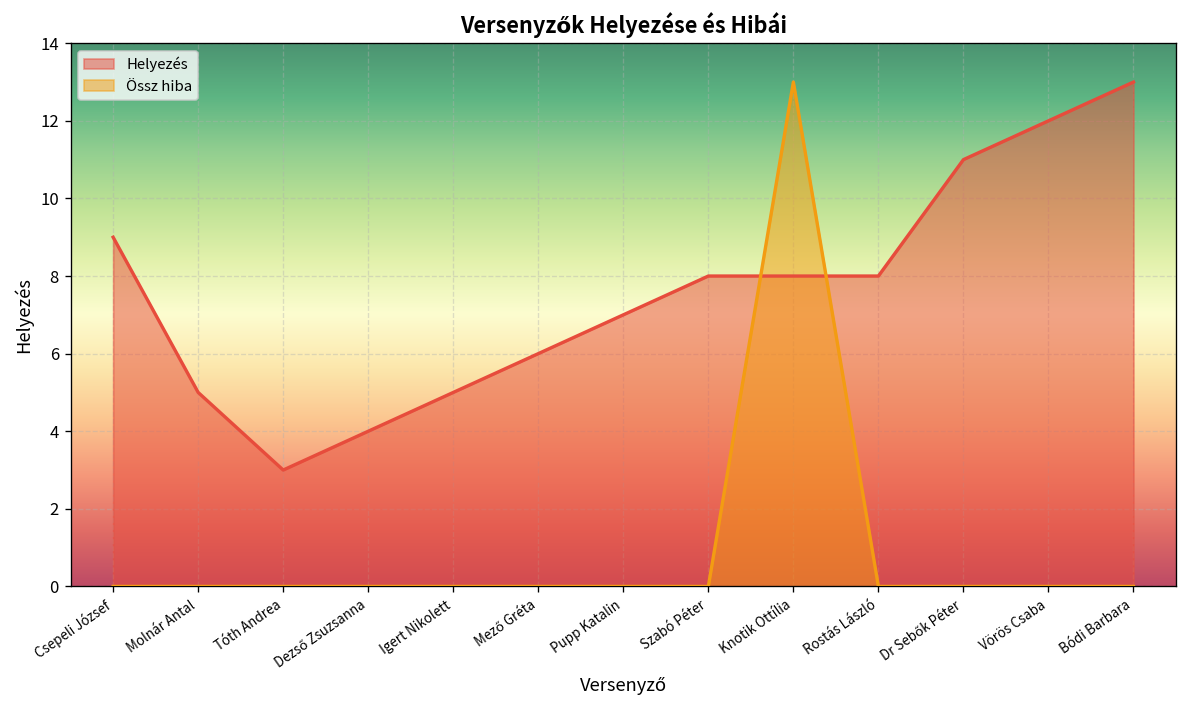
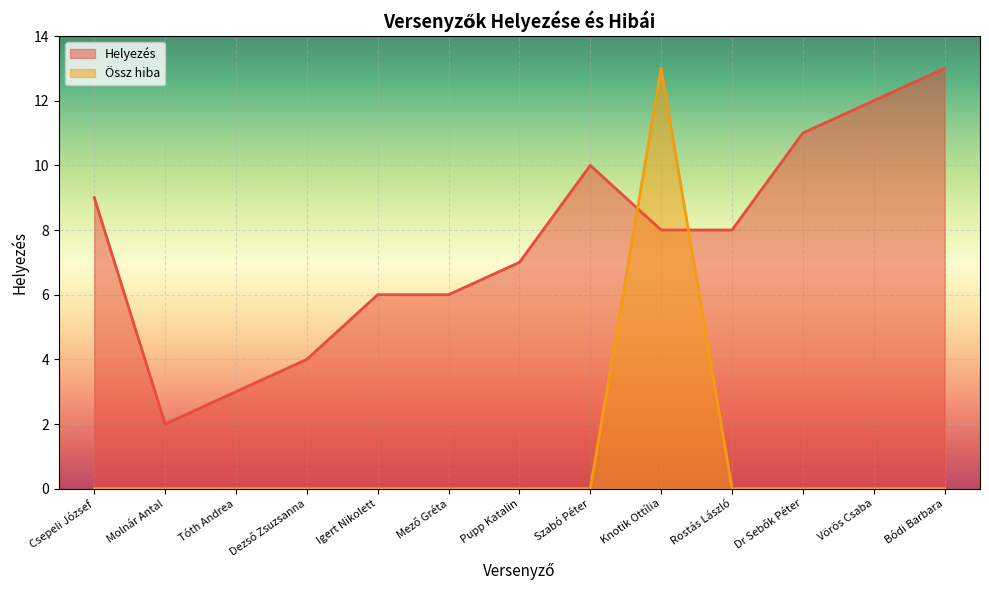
  {
    "Helyezés": {
      "Csepeli József": 9,
-     "Molnár Antal": 5,
+     "Molnár Antal": 2,
      "Tóth Andrea": 3,
      "Dezső Zsuzsanna": 4,
-     "Igert Nikolett": 5,
+     "Igert Nikolett": 6,
      "Mező Gréta": 6,
      "Pupp Katalin": 7,
-     "Szabó Péter": 8,
+     "Szabó Péter": 10,
      "Knotik Ottília": 8,
      "Rostás László": 8,
      "Dr Sebők Péter": 11,
      "Vörös Csaba": 12,
      "Bódi Barbara": 13
    },
    "Össz hiba": {
      "Csepeli József": 0,
      "Molnár Antal": 0,
      "Tóth Andrea": 0,
      "Dezső Zsuzsanna": 0,
      "Igert Nikolett": 0,
      "Mező Gréta": 0,
      "Pupp Katalin": 0,
      "Szabó Péter": 0,
      "Knotik Ottília": 13,
      "Rostás László": 0,
      "Dr Sebők Péter": 0,
      "Vörös Csaba": 0,
      "Bódi Barbara": 0
    }
  }
